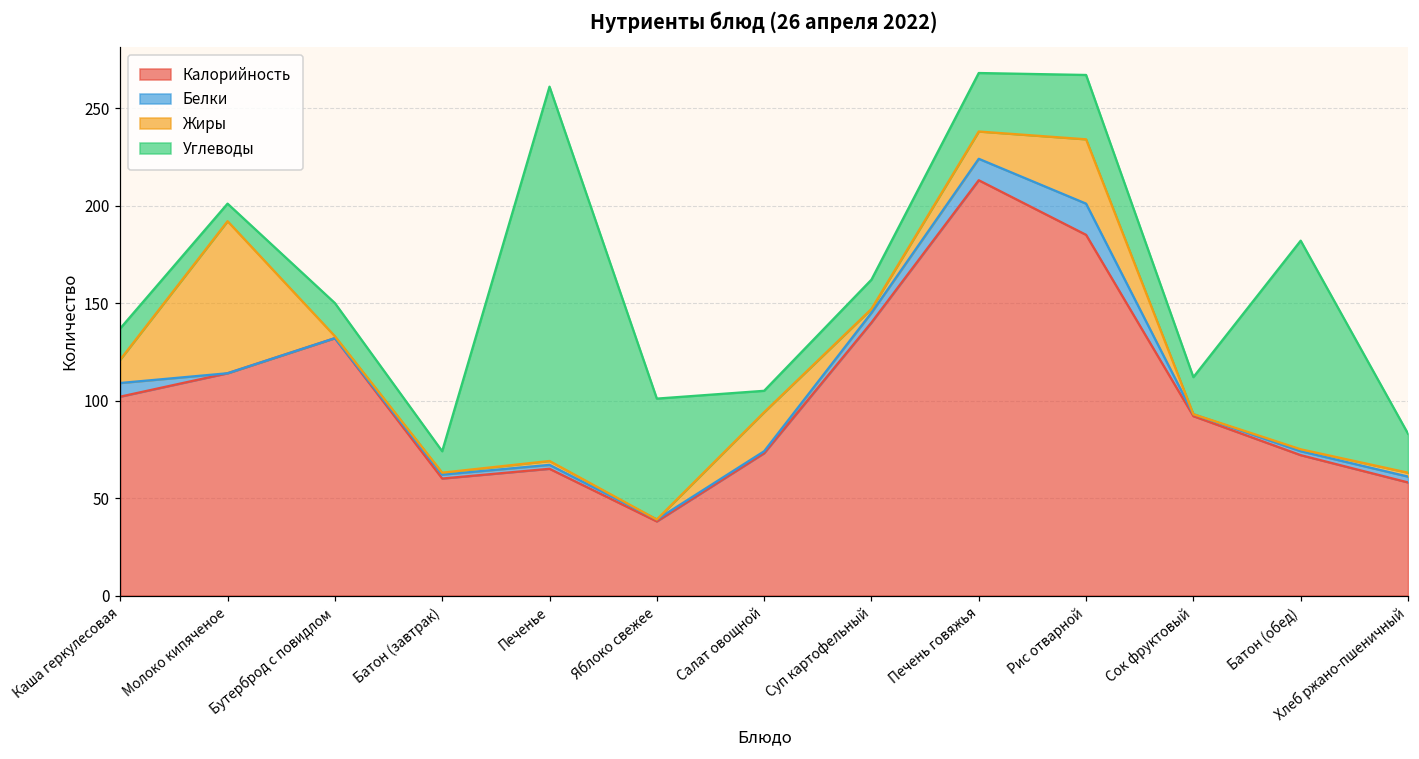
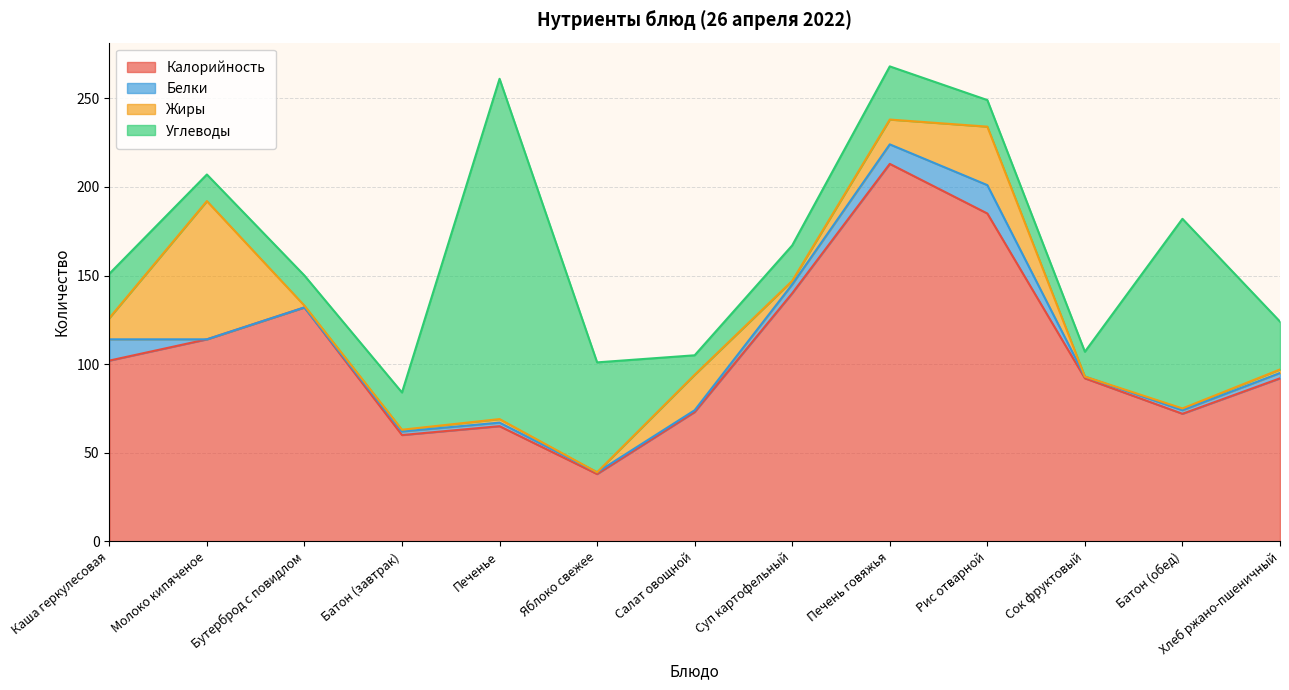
  {
    "Калорийность": {
      "Каша геркулесовая": 102,
      "Батон (завтрак)": 60,
      "Печенье": 65,
      "Суп картофельный": 140,
      "Печень говяжья": 213,
      "Рис отварной": 185,
      "Батон (обед)": 72,
-     "Хлеб ржано-пшеничный": 58
+     "Хлеб ржано-пшеничный": 92
    },
    "Белки": {
-     "Каша геркулесовая": 7,
+     "Каша геркулесовая": 12,
      "Печенье": 2,
      "Суп картофельный": 5,
      "Печень говяжья": 11,
      "Рис отварной": 16,
      "Хлеб ржано-пшеничный": 3
    },
    "Жиры": {
      "Каша геркулесовая": 12,
      "Молоко кипяченое": 78,
      "Печенье": 2,
      "Салат овощной": 20,
      "Суп картофельный": 2,
      "Печень говяжья": 14,
      "Рис отварной": 33,
      "Хлеб ржано-пшеничный": 2
    },
    "Углеводы": {
-     "Каша геркулесовая": 16,
-     "Молоко кипяченое": 9,
+     "Каша геркулесовая": 25,
+     "Молоко кипяченое": 15,
      "Бутерброд с повидлом": 17,
-     "Батон (завтрак)": 11,
+     "Батон (завтрак)": 21,
      "Печенье": 192,
      "Яблоко свежее": 62,
      "Салат овощной": 11,
-     "Суп картофельный": 15,
+     "Суп картофельный": 20,
      "Печень говяжья": 30,
-     "Рис отварной": 33,
-     "Сок фруктовый": 19,
+     "Рис отварной": 15,
+     "Сок фруктовый": 14,
      "Батон (обед)": 107,
-     "Хлеб ржано-пшеничный": 20
+     "Хлеб ржано-пшеничный": 27
    }
  }
